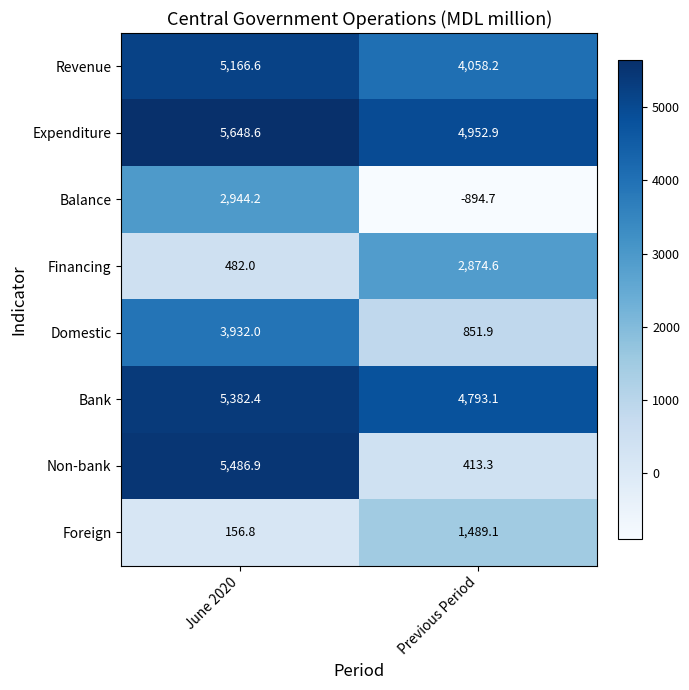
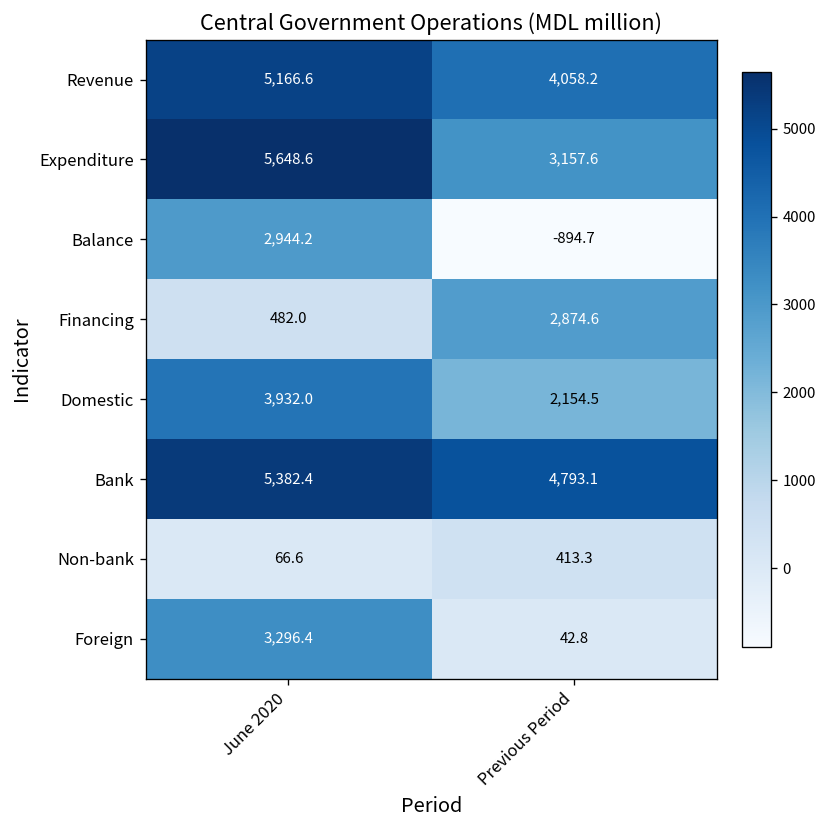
  {
    "Revenue": {
      "June 2020": "5,166.6",
      "Previous Period": "4,058.2"
    },
    "Expenditure": {
      "June 2020": "5,648.6",
-     "Previous Period": "4,952.9"
+     "Previous Period": "3,157.6"
    },
    "Balance": {
      "June 2020": "2,944.2",
      "Previous Period": "-894.7"
    },
    "Financing": {
      "June 2020": "482.0",
      "Previous Period": "2,874.6"
    },
    "Domestic": {
      "June 2020": "3,932.0",
-     "Previous Period": "851.9"
+     "Previous Period": "2,154.5"
    },
    "Bank": {
      "June 2020": "5,382.4",
      "Previous Period": "4,793.1"
    },
    "Non-bank": {
-     "June 2020": "5,486.9",
+     "June 2020": "66.6",
      "Previous Period": "413.3"
    },
    "Foreign": {
-     "June 2020": "156.8",
-     "Previous Period": "1,489.1"
+     "June 2020": "3,296.4",
+     "Previous Period": "42.8"
    }
  }
